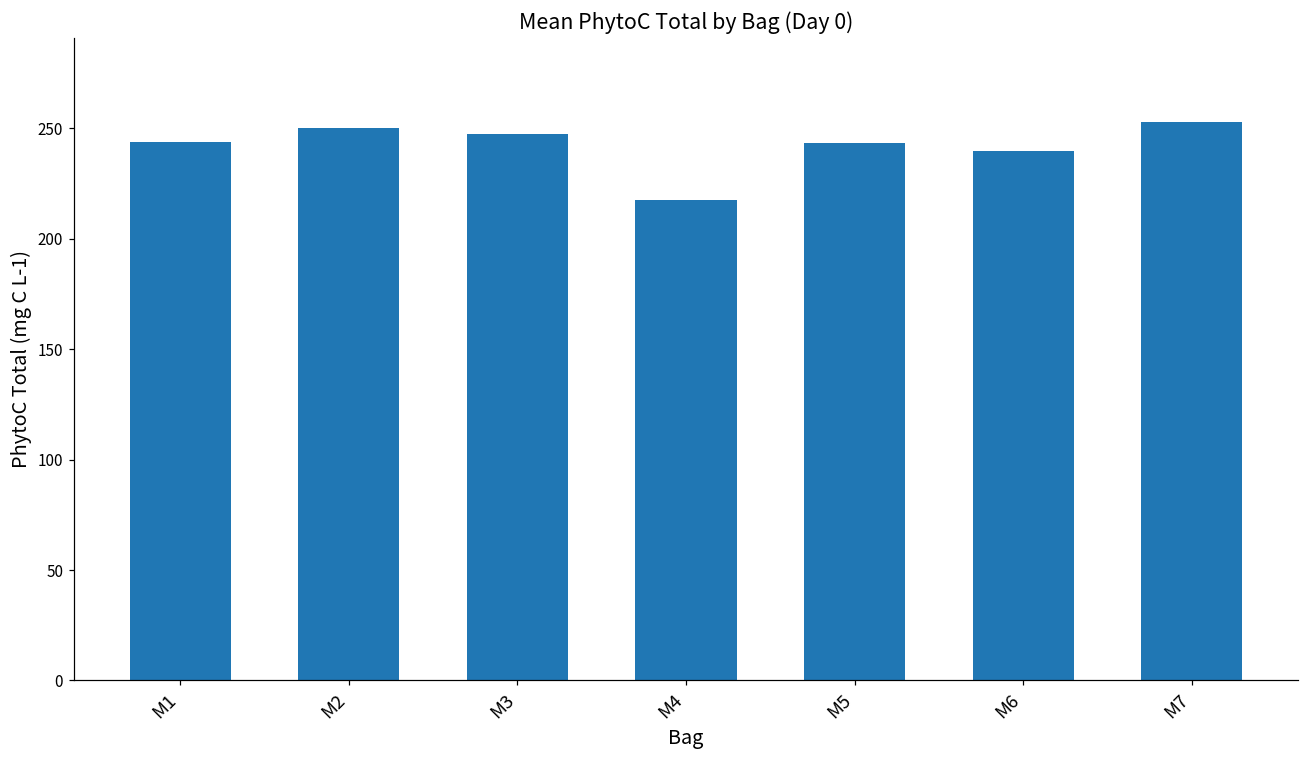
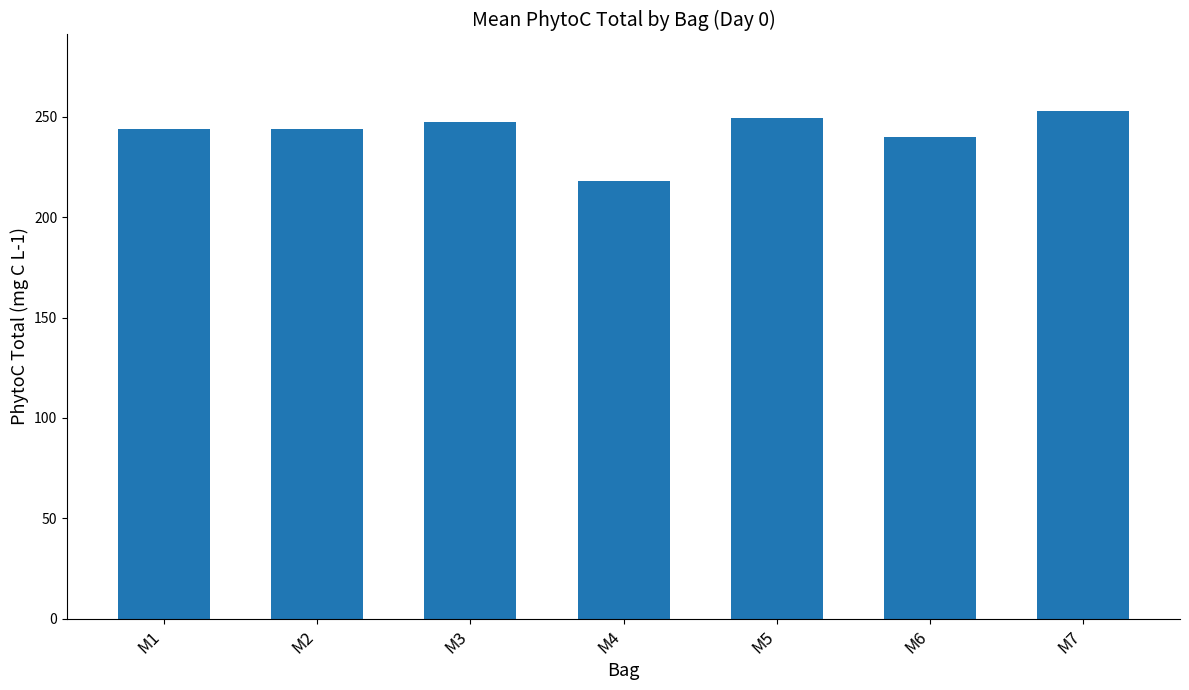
  {
    "M1": 244,
-   "M2": 250,
+   "M2": 244,
    "M3": 247,
    "M4": 218,
-   "M5": 243,
+   "M5": 249,
    "M6": 240,
    "M7": 253
  }
